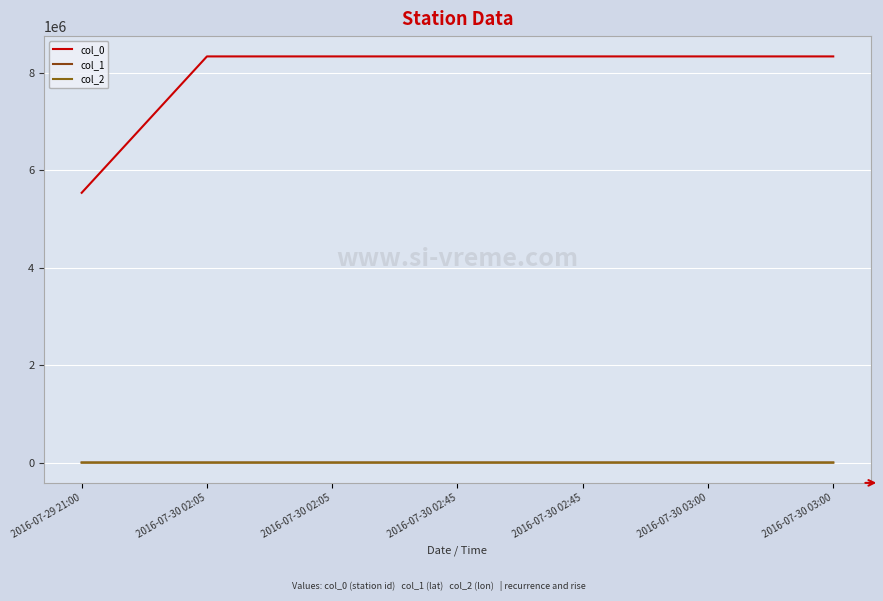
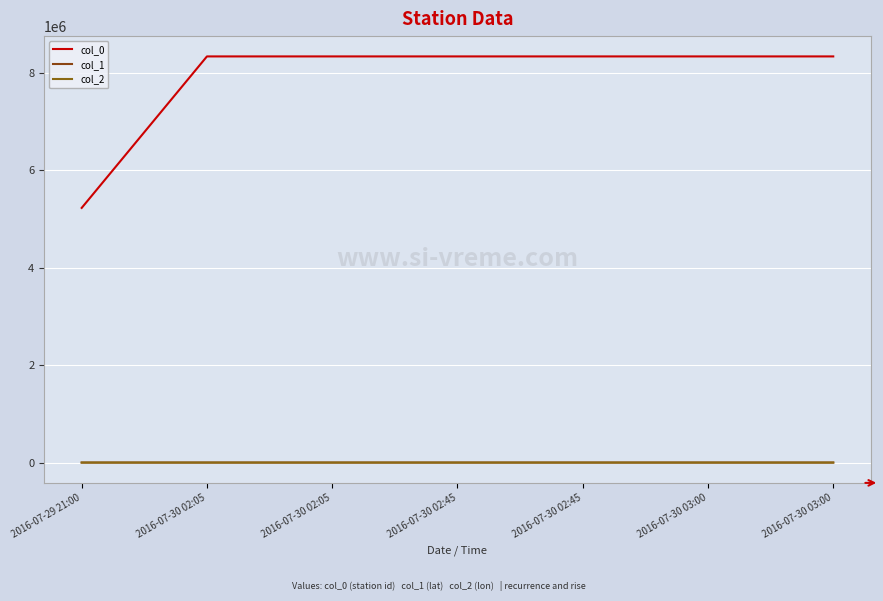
  {
    "col_0": {
-     "2016-07-29 21:00": 5500000
+     "2016-07-29 21:00": 5200000
    },
    "col_2": {
      "2016-07-29 21:00": 0
    }
  }
